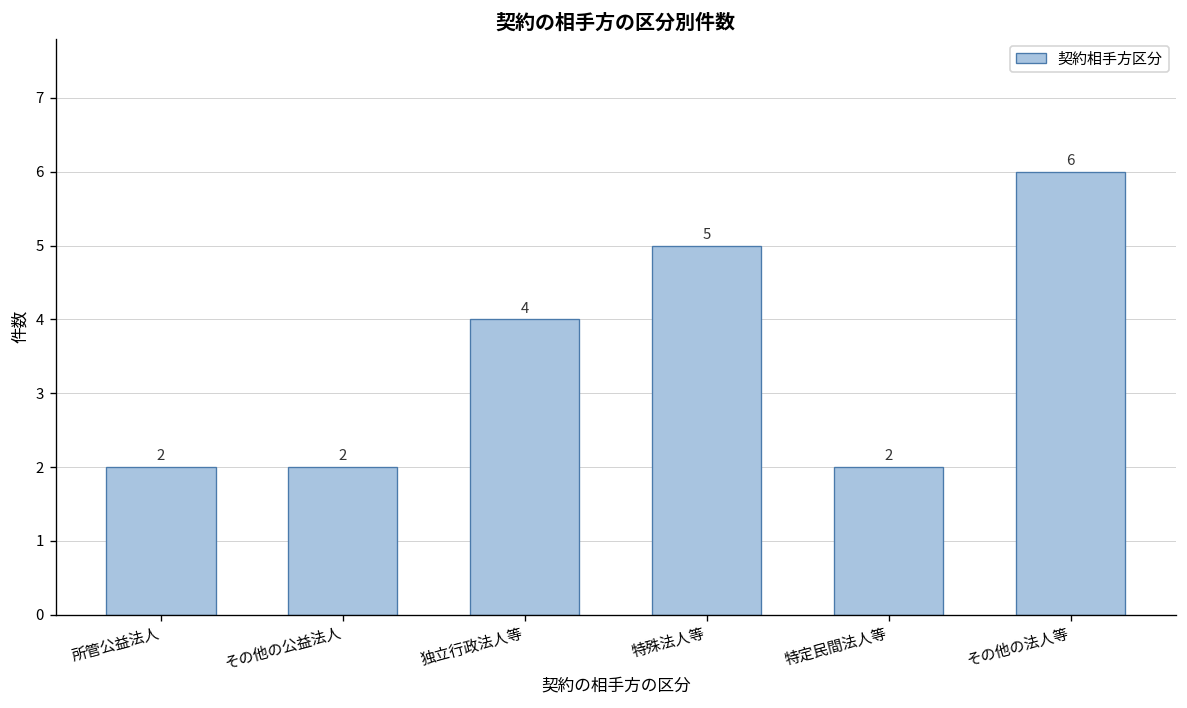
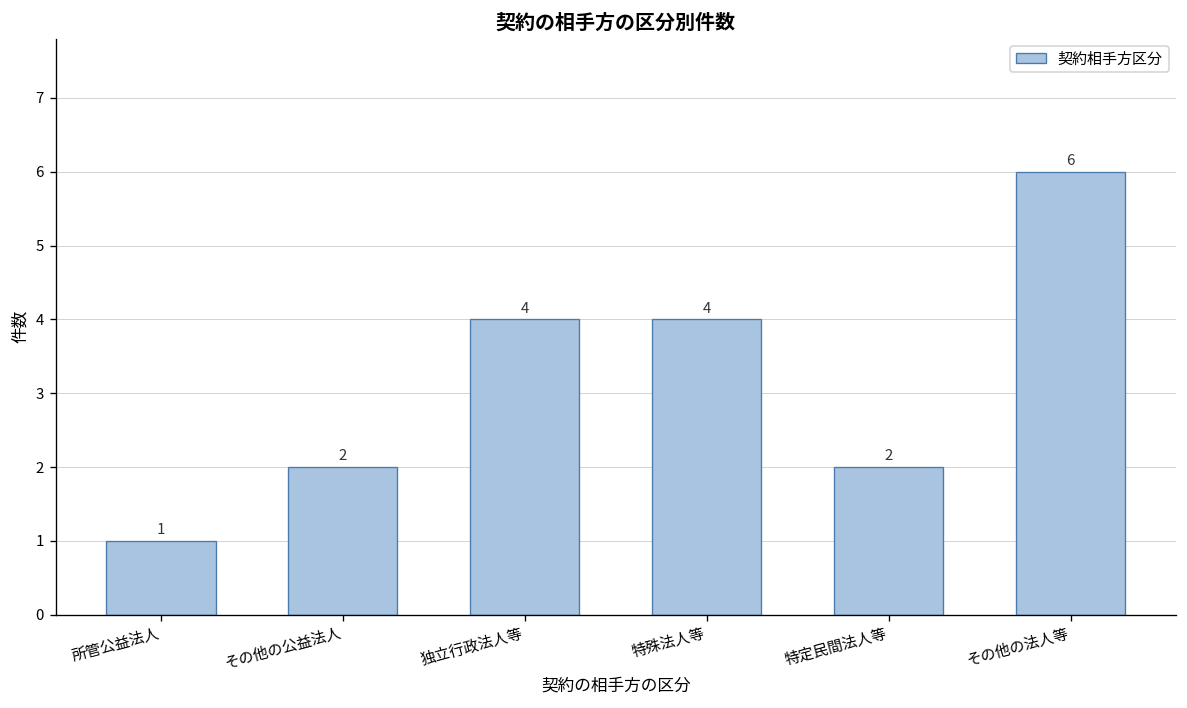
  {
-   "所管公益法人": 2,
+   "所管公益法人": 1,
    "その他の公益法人": 2,
    "独立行政法人等": 4,
-   "特殊法人等": 5,
+   "特殊法人等": 4,
    "特定民間法人等": 2,
    "その他の法人等": 6
  }
